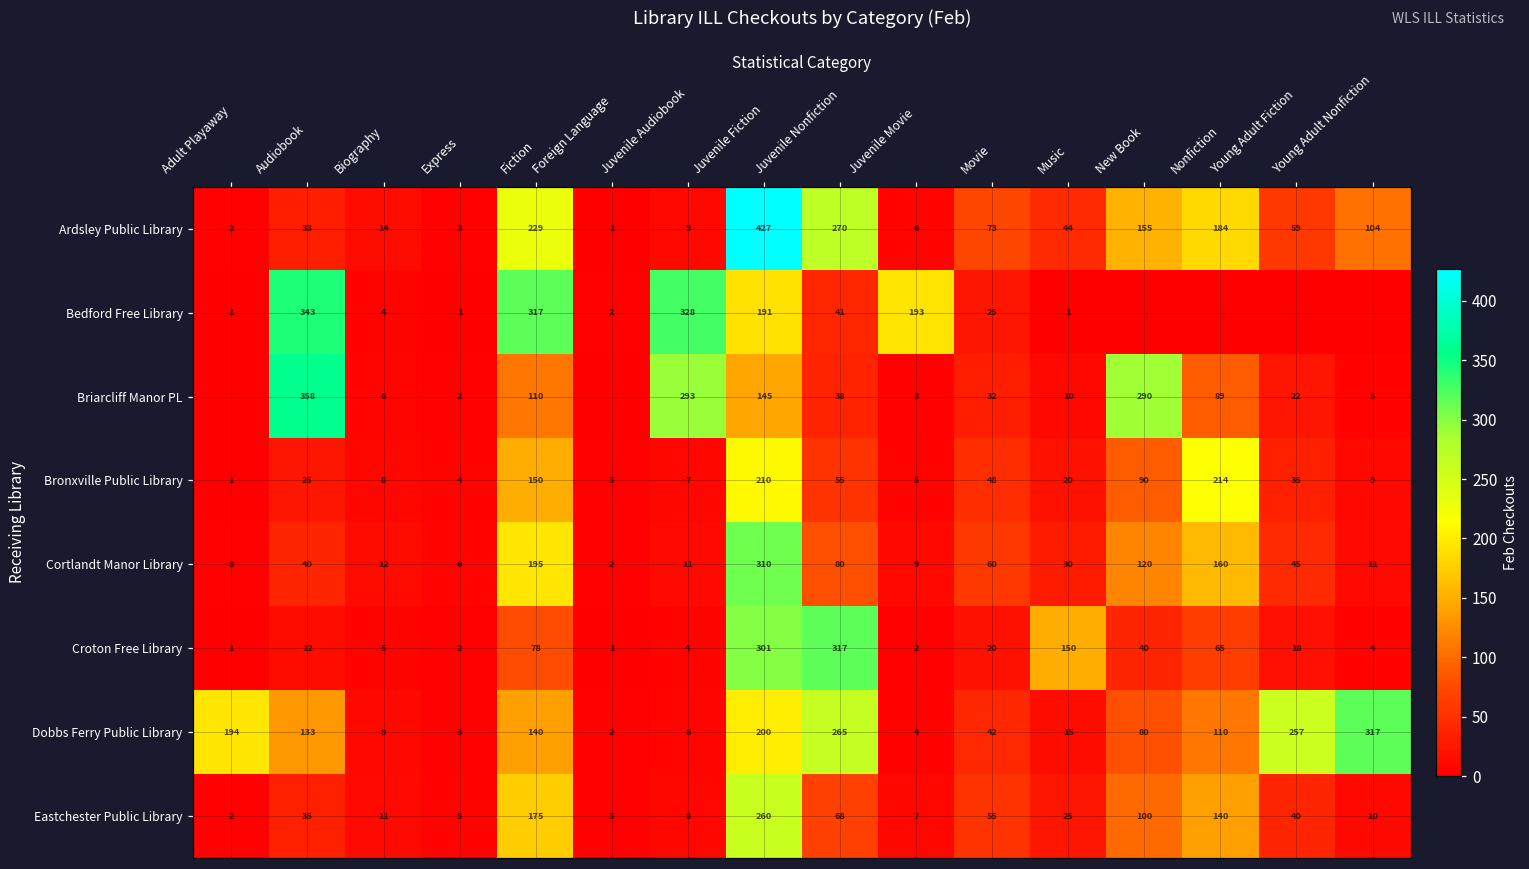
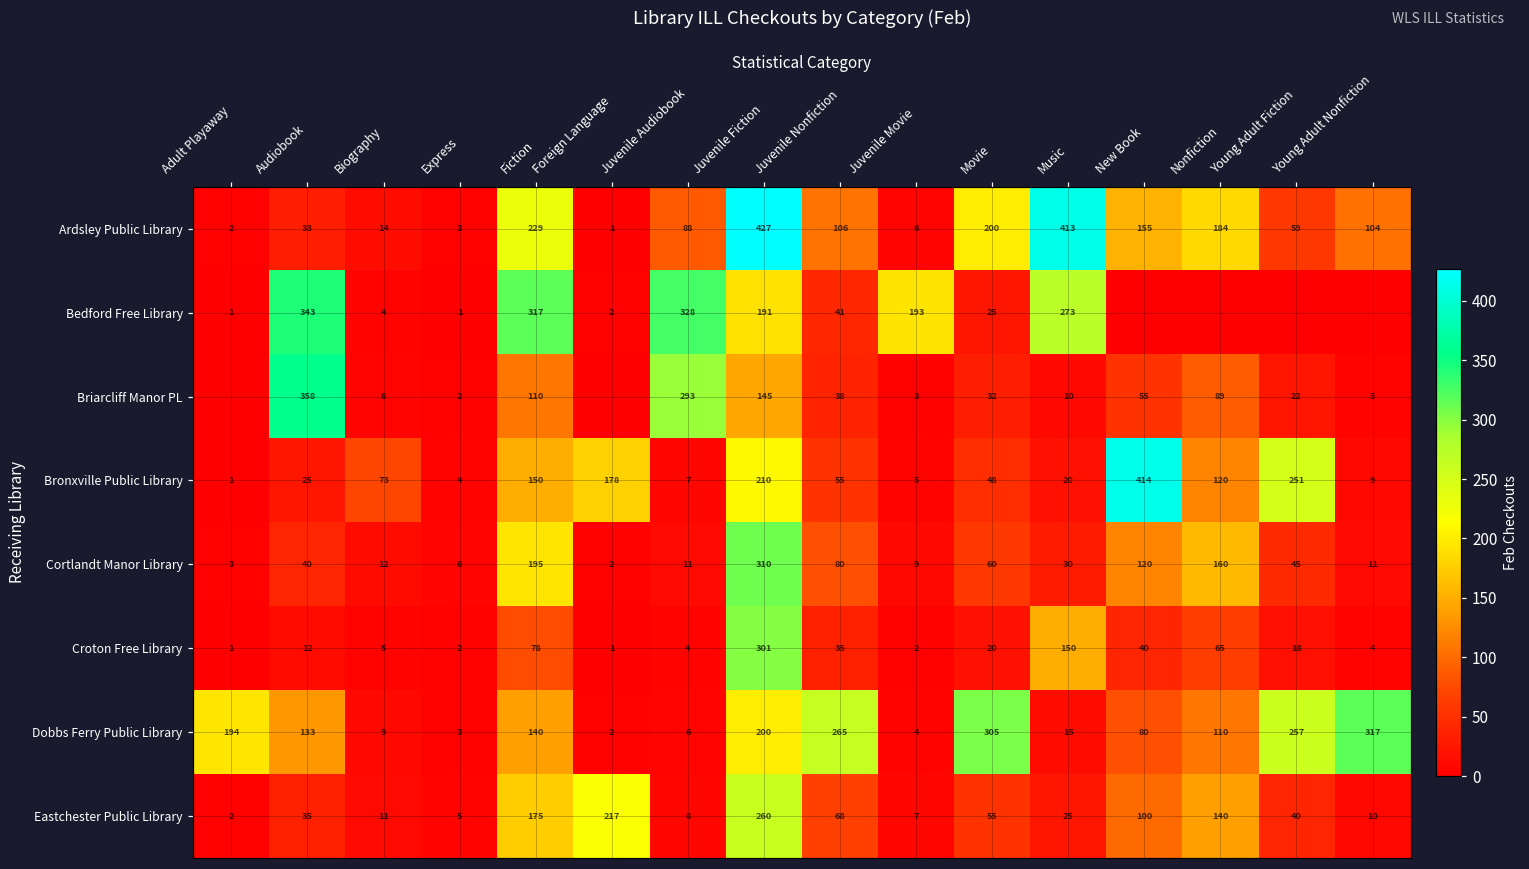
  {
    "Ardsley Public Library": {
      "Adult Playaway": 2,
      "Audiobook": 33,
      "Biography": 14,
      "Express": 3,
      "Fiction": 229,
      "Foreign Language": 1,
-     "Juvenile Audiobook": 9,
+     "Juvenile Audiobook": 88,
      "Juvenile Fiction": 427,
-     "Juvenile Nonfiction": 270,
+     "Juvenile Nonfiction": 106,
      "Juvenile Movie": 6,
-     "Movie": 73,
-     "Music": 44,
+     "Movie": 200,
+     "Music": 413,
      "New Book": 155,
      "Nonfiction": 184,
      "Young Adult Fiction": 59,
      "Young Adult Nonfiction": 104
    },
    "Bedford Free Library": {
      "Adult Playaway": 1,
      "Audiobook": 343,
      "Biography": 4,
      "Express": 1,
      "Fiction": 317,
      "Foreign Language": 2,
      "Juvenile Audiobook": 328,
      "Juvenile Fiction": 191,
      "Juvenile Nonfiction": 41,
      "Juvenile Movie": 193,
      "Movie": 25,
-     "Music": 1
+     "Music": 273
    },
    "Briarcliff Manor PL": {
      "Audiobook": 358,
      "Biography": 6,
      "Express": 2,
      "Fiction": 110,
      "Juvenile Audiobook": 293,
      "Juvenile Fiction": 145,
      "Juvenile Nonfiction": 38,
      "Juvenile Movie": 3,
      "Movie": 32,
      "Music": 10,
-     "New Book": 290,
+     "New Book": 55,
      "Nonfiction": 89,
      "Young Adult Fiction": 22,
      "Young Adult Nonfiction": 5
    },
    "Bronxville Public Library": {
      "Adult Playaway": 1,
      "Audiobook": 25,
-     "Biography": 8,
+     "Biography": 73,
      "Express": 4,
      "Fiction": 150,
-     "Foreign Language": 3,
+     "Foreign Language": 178,
      "Juvenile Audiobook": 7,
      "Juvenile Fiction": 210,
      "Juvenile Nonfiction": 55,
      "Juvenile Movie": 5,
      "Movie": 48,
      "Music": 20,
-     "New Book": 90,
-     "Nonfiction": 214,
-     "Young Adult Fiction": 35,
+     "New Book": 414,
+     "Nonfiction": 120,
+     "Young Adult Fiction": 251,
      "Young Adult Nonfiction": 9
    },
    "Cortlandt Manor Library": {
      "Adult Playaway": 3,
      "Audiobook": 40,
      "Biography": 12,
      "Express": 6,
      "Fiction": 195,
      "Foreign Language": 2,
      "Juvenile Audiobook": 11,
      "Juvenile Fiction": 310,
      "Juvenile Nonfiction": 80,
      "Juvenile Movie": 9,
      "Movie": 60,
      "Music": 30,
      "New Book": 120,
      "Nonfiction": 160,
      "Young Adult Fiction": 45,
      "Young Adult Nonfiction": 11
    },
    "Croton Free Library": {
      "Adult Playaway": 1,
      "Audiobook": 12,
      "Biography": 5,
      "Express": 2,
      "Fiction": 78,
      "Foreign Language": 1,
      "Juvenile Audiobook": 4,
      "Juvenile Fiction": 301,
-     "Juvenile Nonfiction": 317,
+     "Juvenile Nonfiction": 35,
      "Juvenile Movie": 2,
      "Movie": 20,
      "Music": 150,
      "New Book": 40,
      "Nonfiction": 65,
      "Young Adult Fiction": 18,
      "Young Adult Nonfiction": 4
    },
    "Dobbs Ferry Public Library": {
      "Adult Playaway": 194,
      "Audiobook": 133,
      "Biography": 9,
      "Express": 3,
      "Fiction": 140,
      "Foreign Language": 2,
      "Juvenile Audiobook": 6,
      "Juvenile Fiction": 200,
      "Juvenile Nonfiction": 265,
      "Juvenile Movie": 4,
-     "Movie": 42,
+     "Movie": 305,
      "Music": 15,
      "New Book": 80,
      "Nonfiction": 110,
      "Young Adult Fiction": 257,
      "Young Adult Nonfiction": 317
    },
    "Eastchester Public Library": {
      "Adult Playaway": 2,
      "Audiobook": 35,
      "Biography": 11,
      "Express": 5,
      "Fiction": 175,
-     "Foreign Language": 3,
+     "Foreign Language": 217,
      "Juvenile Audiobook": 8,
      "Juvenile Fiction": 260,
      "Juvenile Nonfiction": 68,
      "Juvenile Movie": 7,
      "Movie": 55,
      "Music": 25,
      "New Book": 100,
      "Nonfiction": 140,
      "Young Adult Fiction": 40,
      "Young Adult Nonfiction": 10
    }
  }
